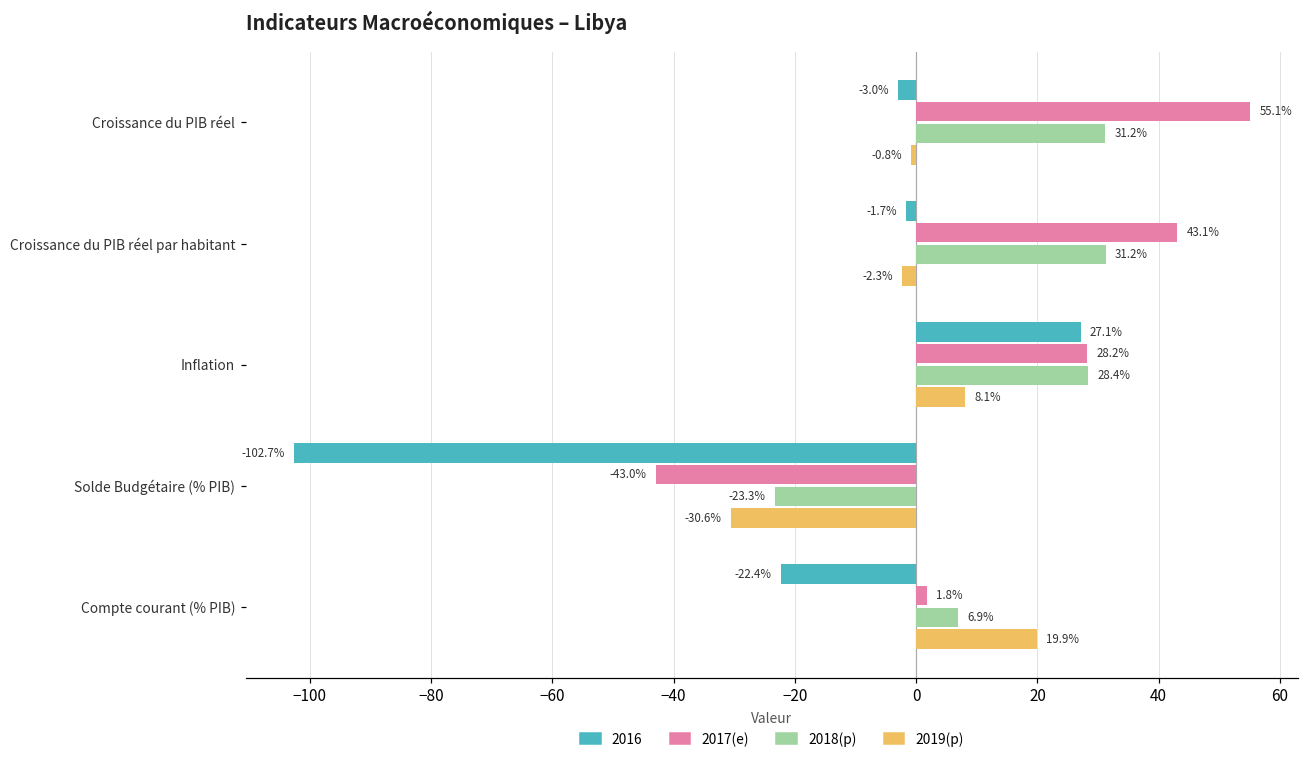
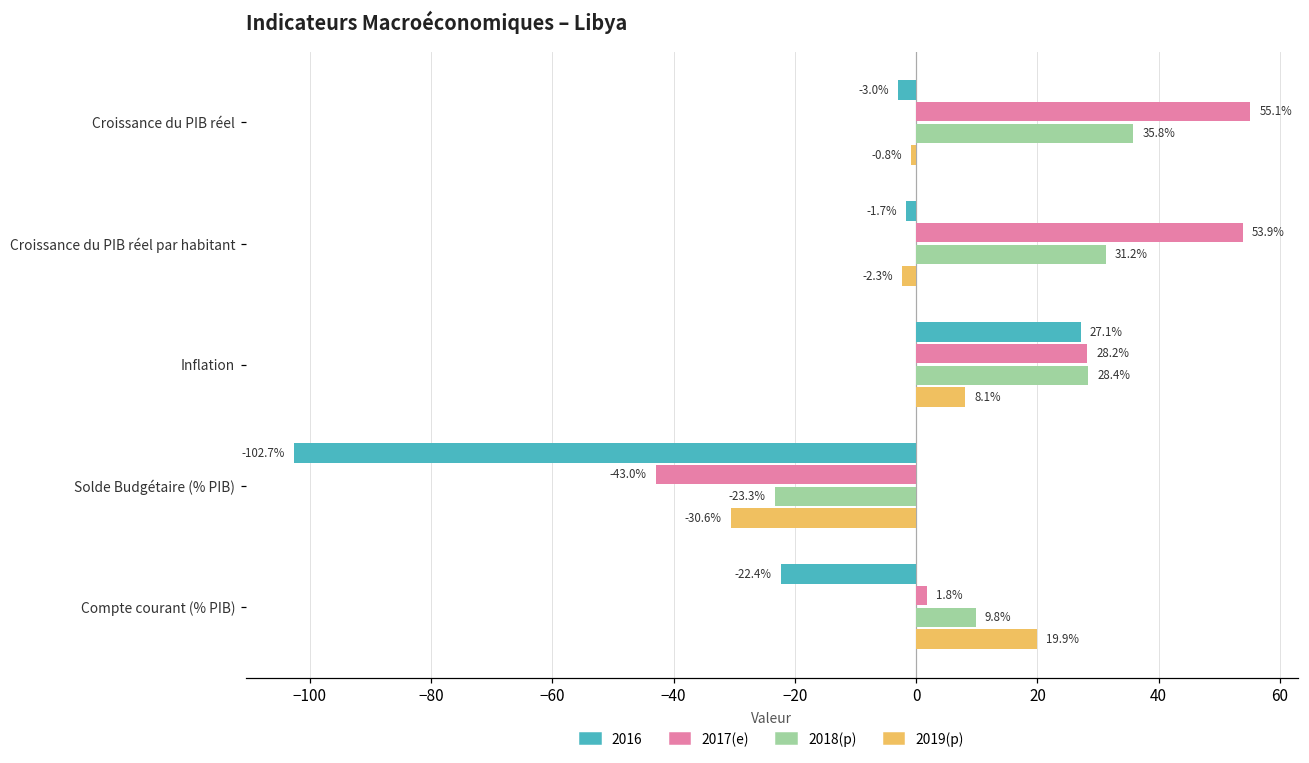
  {
    "2016": {
      "Croissance du PIB réel": "-3.0%",
      "Croissance du PIB réel par habitant": "-1.7%",
      "Inflation": "27.1%",
      "Solde Budgétaire (% PIB)": "-102.7%",
      "Compte courant (% PIB)": "-22.4%"
    },
    "2017(e)": {
      "Croissance du PIB réel": "55.1%",
-     "Croissance du PIB réel par habitant": "43.1%",
+     "Croissance du PIB réel par habitant": "53.9%",
      "Inflation": "28.2%",
      "Solde Budgétaire (% PIB)": "-43.0%",
      "Compte courant (% PIB)": "1.8%"
    },
    "2018(p)": {
-     "Croissance du PIB réel": "31.2%",
+     "Croissance du PIB réel": "35.8%",
      "Croissance du PIB réel par habitant": "31.2%",
      "Inflation": "28.4%",
      "Solde Budgétaire (% PIB)": "-23.3%",
-     "Compte courant (% PIB)": "6.9%"
+     "Compte courant (% PIB)": "9.8%"
    },
    "2019(p)": {
      "Croissance du PIB réel": "-0.8%",
      "Croissance du PIB réel par habitant": "-2.3%",
      "Inflation": "8.1%",
      "Solde Budgétaire (% PIB)": "-30.6%",
      "Compte courant (% PIB)": "19.9%"
    }
  }
